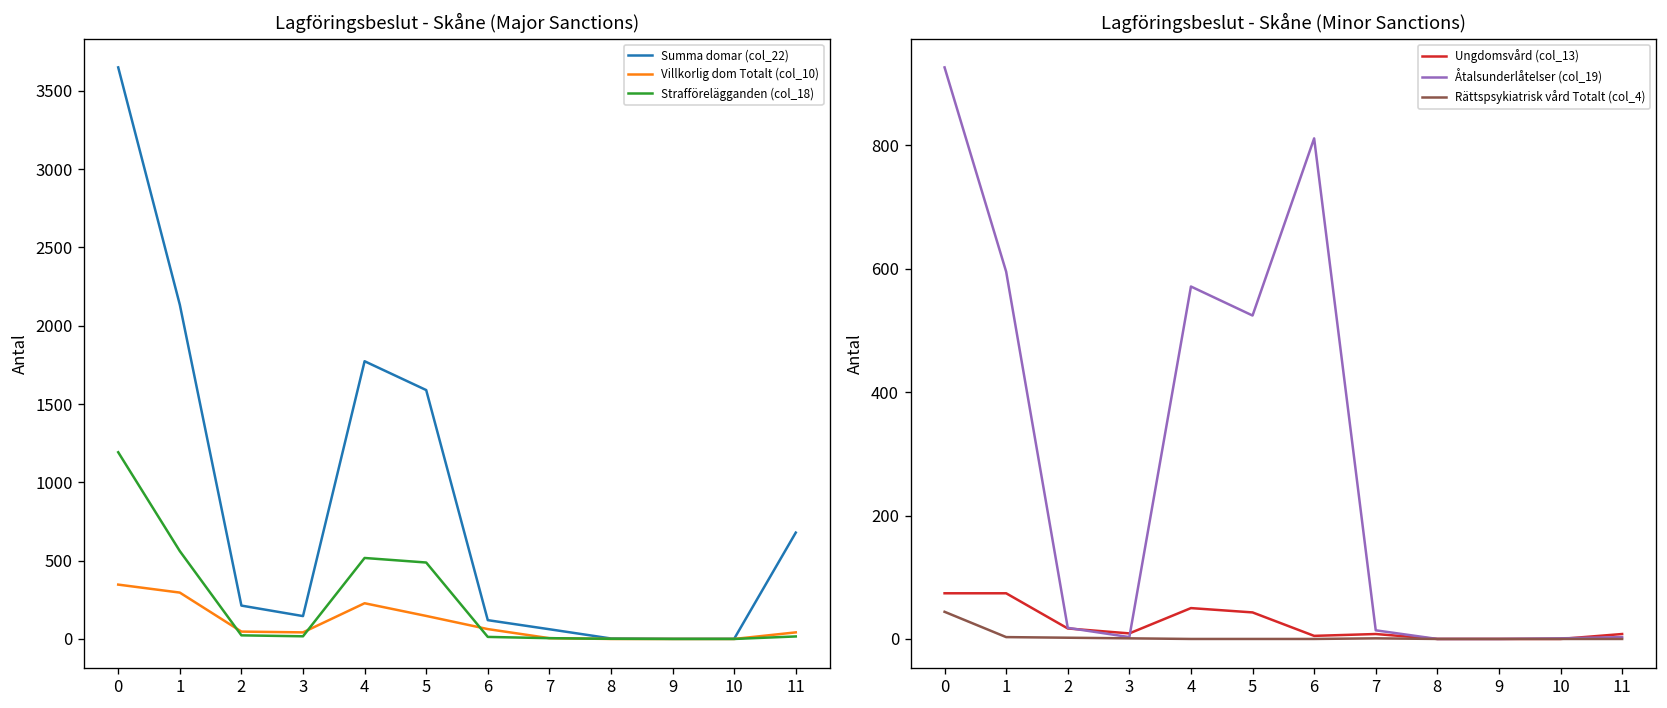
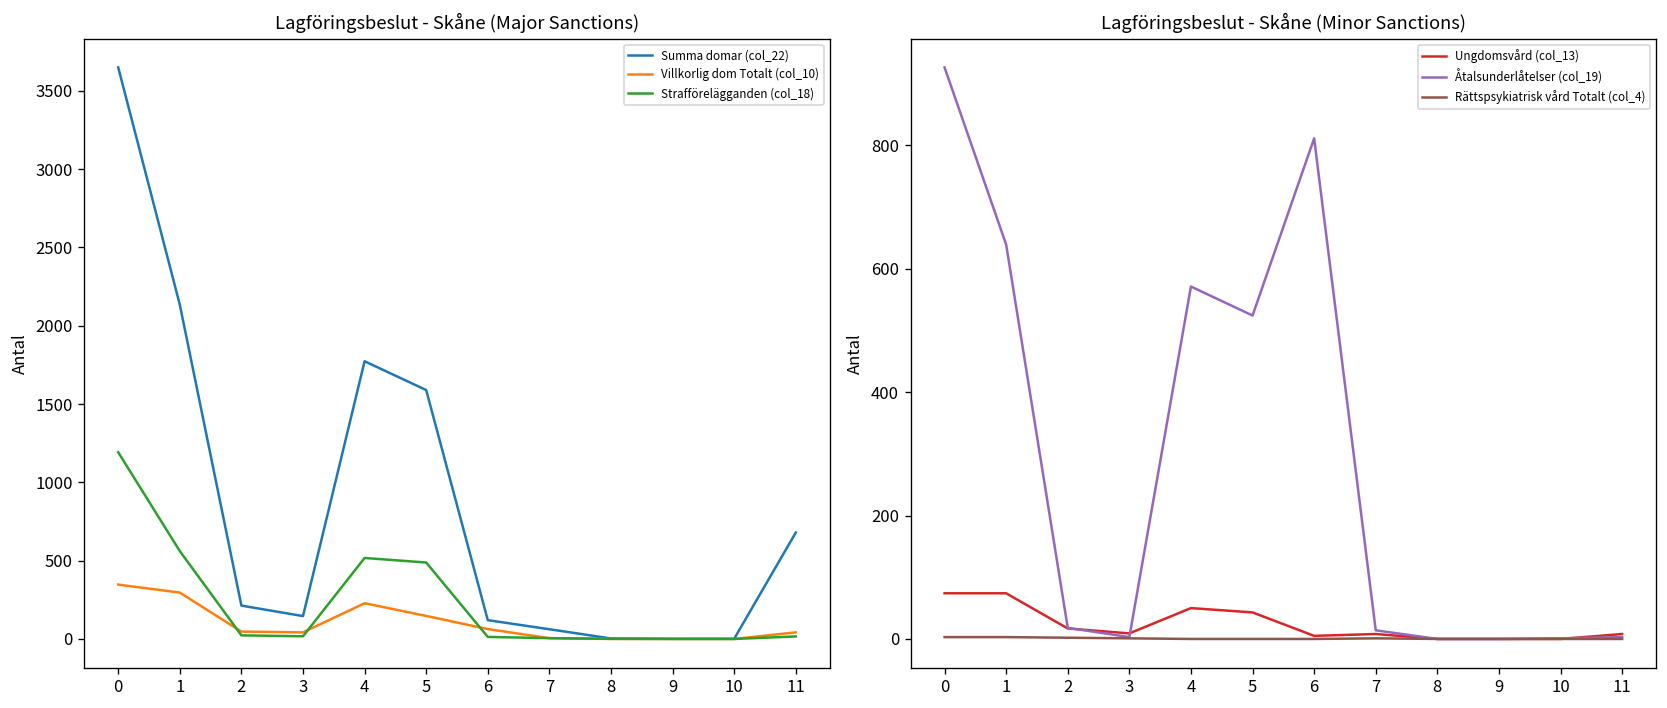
  {
    "Lagföringsbeslut - Skåne (Major Sanctions)": {
      "Summa domar (col_22)": {
        "0": 3650,
        "1": 2130,
        "2": 210,
        "3": 150,
        "4": 1770,
        "5": 1590,
        "6": 120,
        "7": 60,
        "11": 680
      },
      "Villkorlig dom Totalt (col_10)": {
        "0": 350,
        "1": 300,
        "2": 50,
        "3": 40,
        "4": 230,
        "5": 150,
        "6": 60,
        "11": 40
      },
      "Strafförelägganden (col_18)": {
        "0": 1190,
        "1": 560,
        "2": 20,
        "3": 20,
        "4": 520,
        "5": 490,
        "6": 10,
        "11": 20
      }
    },
    "Lagföringsbeslut - Skåne (Minor Sanctions)": {
      "Ungdomsvård (col_13)": {
        "0": 70,
        "1": 70,
        "3": 10,
        "4": 50,
        "5": 40,
        "6": 10,
        "7": 10,
        "11": 10
      },
      "Åtalsunderlåtelser (col_19)": {
        "0": 930,
-       "1": 600,
+       "1": 640,
        "4": 570,
        "5": 520,
        "6": 810,
        "7": 10
      },
      "Rättspsykiatrisk vård Totalt (col_4)": {
-       "0": 40,
+       "0": 0,
        "1": 0,
        "2": 0,
        "4": 0,
        "5": 0,
        "6": 0,
        "7": 0
      }
    }
  }
